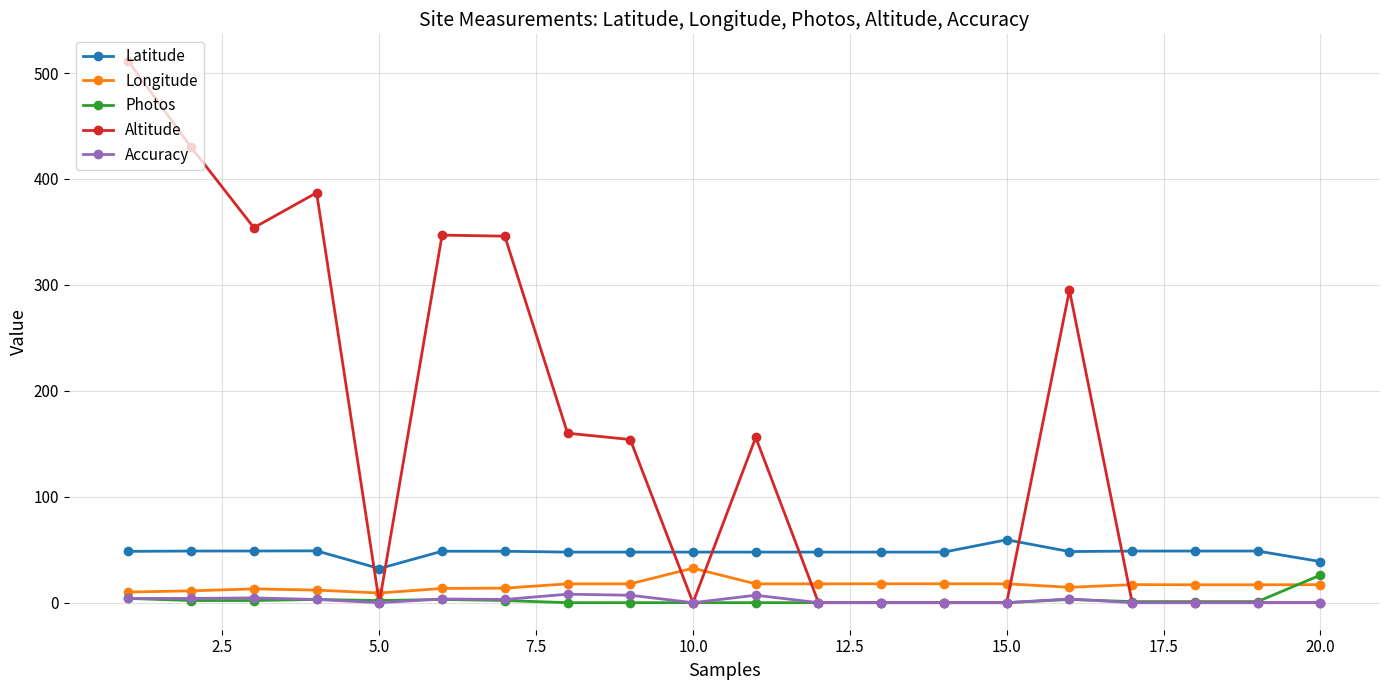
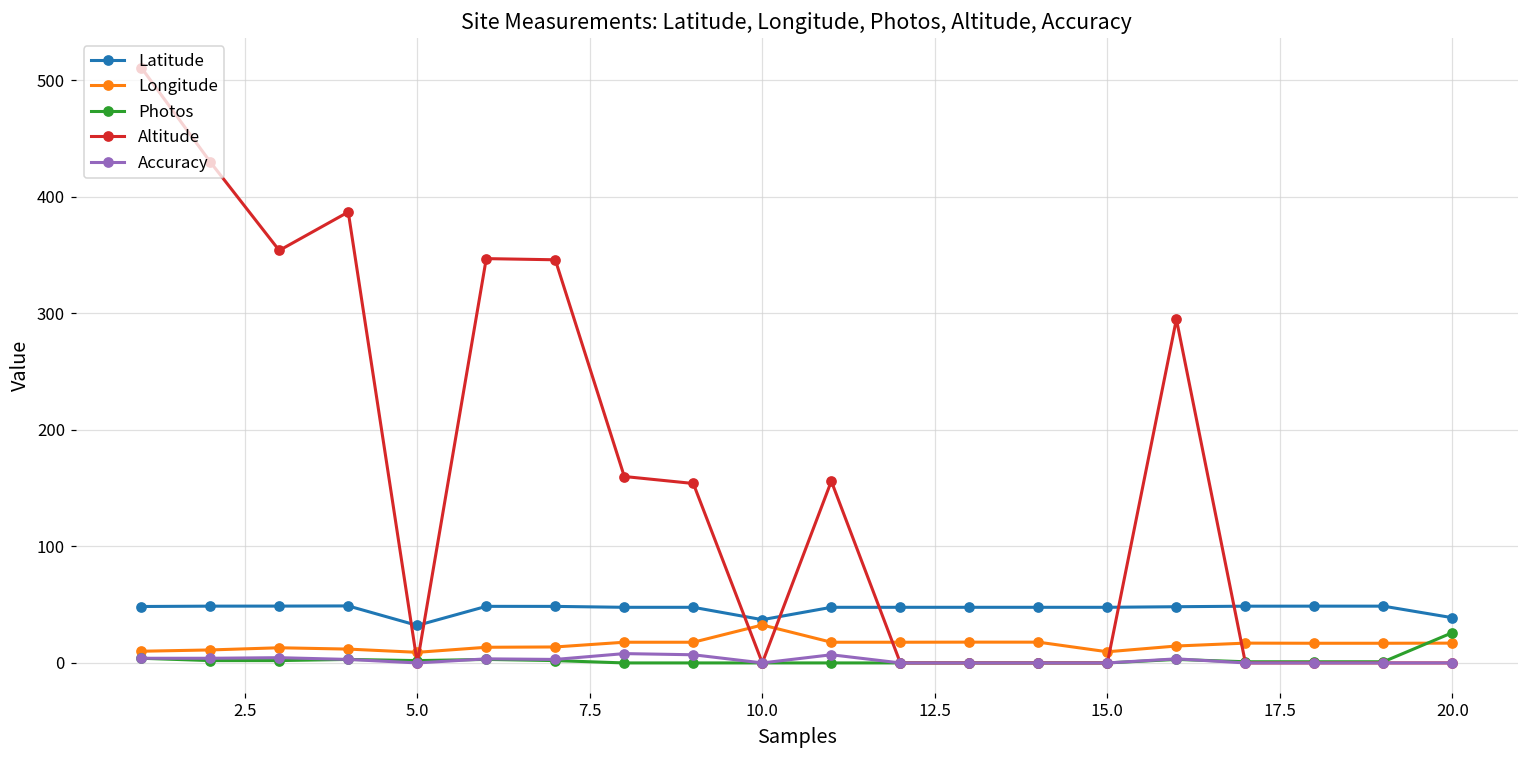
  {
    "Latitude": {
      "5.0": 32,
-     "10.0": 48,
-     "15.0": 59,
+     "10.0": 37,
+     "15.0": 48,
      "20.0": 39
    },
    "Longitude": {
      "5.0": 9,
      "10.0": 33,
-     "15.0": 18,
+     "15.0": 10,
      "20.0": 17
    },
    "Photos": {
      "20.0": 26
    }
  }
